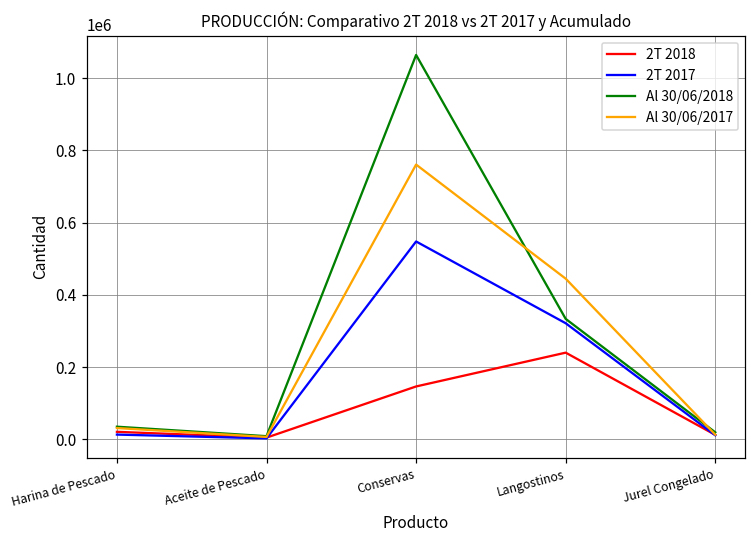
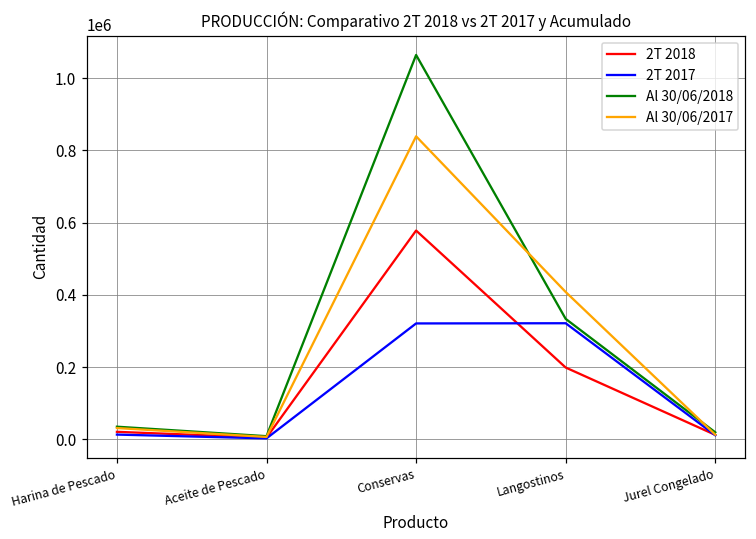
  {
    "2T 2018": {
-     "Conservas": 150000,
-     "Langostinos": 240000
+     "Conservas": 580000,
+     "Langostinos": 200000
    },
    "2T 2017": {
-     "Conservas": 550000,
+     "Conservas": 320000,
      "Langostinos": 320000
    },
    "Al 30/06/2018": {
      "Conservas": 1060000,
      "Langostinos": 330000
    },
    "Al 30/06/2017": {
-     "Conservas": 760000,
-     "Langostinos": 440000
+     "Conservas": 840000,
+     "Langostinos": 410000
    }
  }
